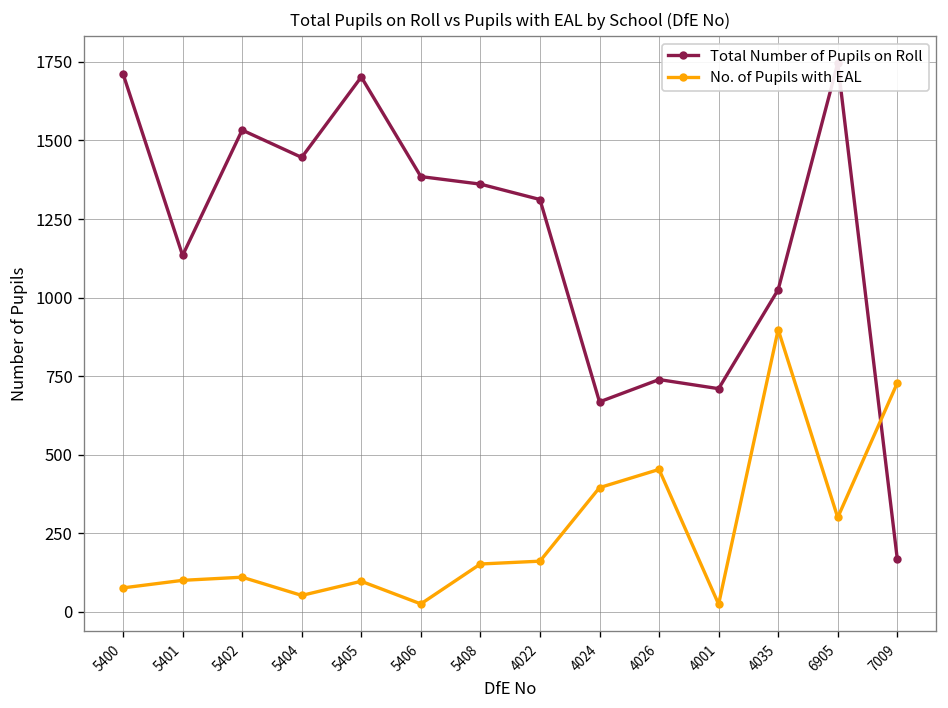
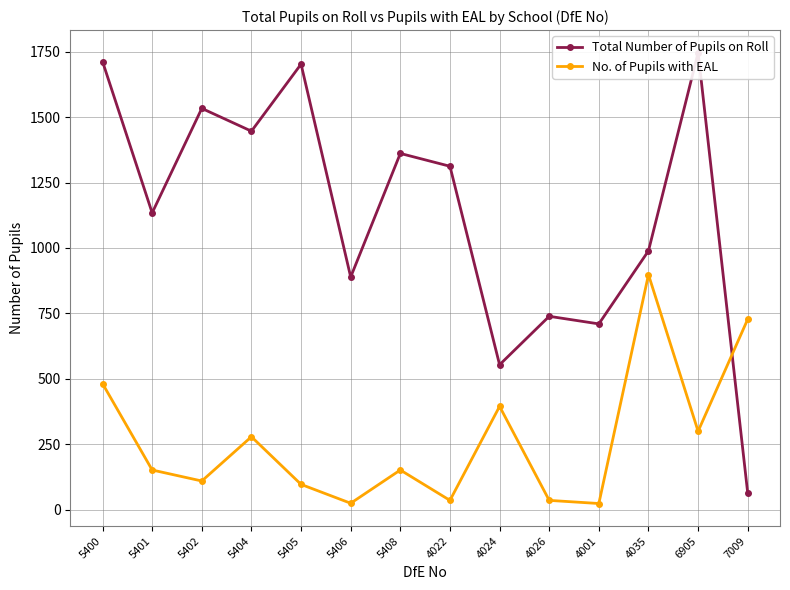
  {
    "Total Number of Pupils on Roll": {
      "5400": 1710,
      "5401": 1130,
      "5402": 1530,
      "5404": 1450,
      "5405": 1700,
-     "5406": 1390,
+     "5406": 890,
      "5408": 1360,
      "4022": 1310,
-     "4024": 670,
+     "4024": 550,
      "4026": 740,
      "4001": 710,
-     "4035": 1030,
-     "7009": 170
+     "4035": 990,
+     "7009": 60
    },
    "No. of Pupils with EAL": {
-     "5400": 80,
-     "5401": 100,
+     "5400": 480,
+     "5401": 150,
      "5402": 110,
-     "5404": 50,
+     "5404": 280,
      "5405": 100,
      "5406": 30,
      "5408": 150,
-     "4022": 160,
+     "4022": 40,
      "4024": 400,
-     "4026": 450,
+     "4026": 40,
      "4001": 20,
      "4035": 900,
      "6905": 300,
      "7009": 730
    }
  }
